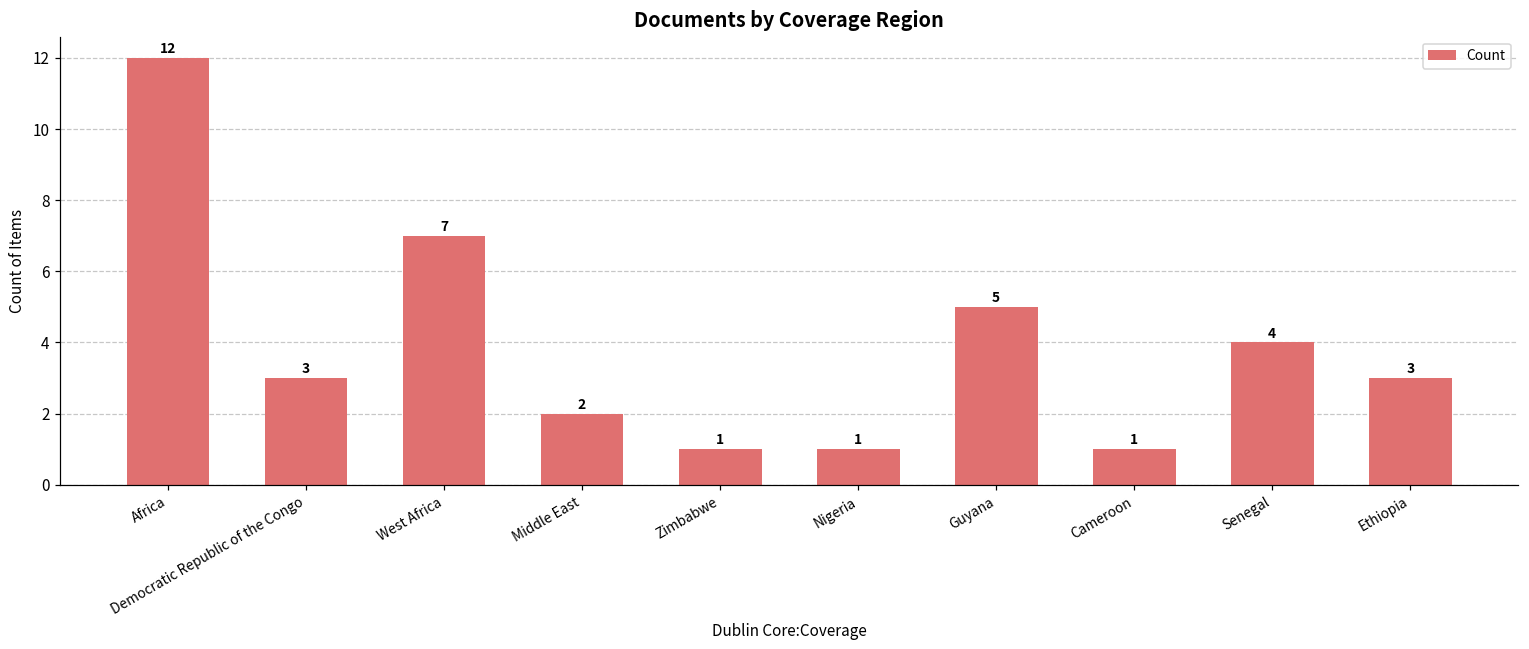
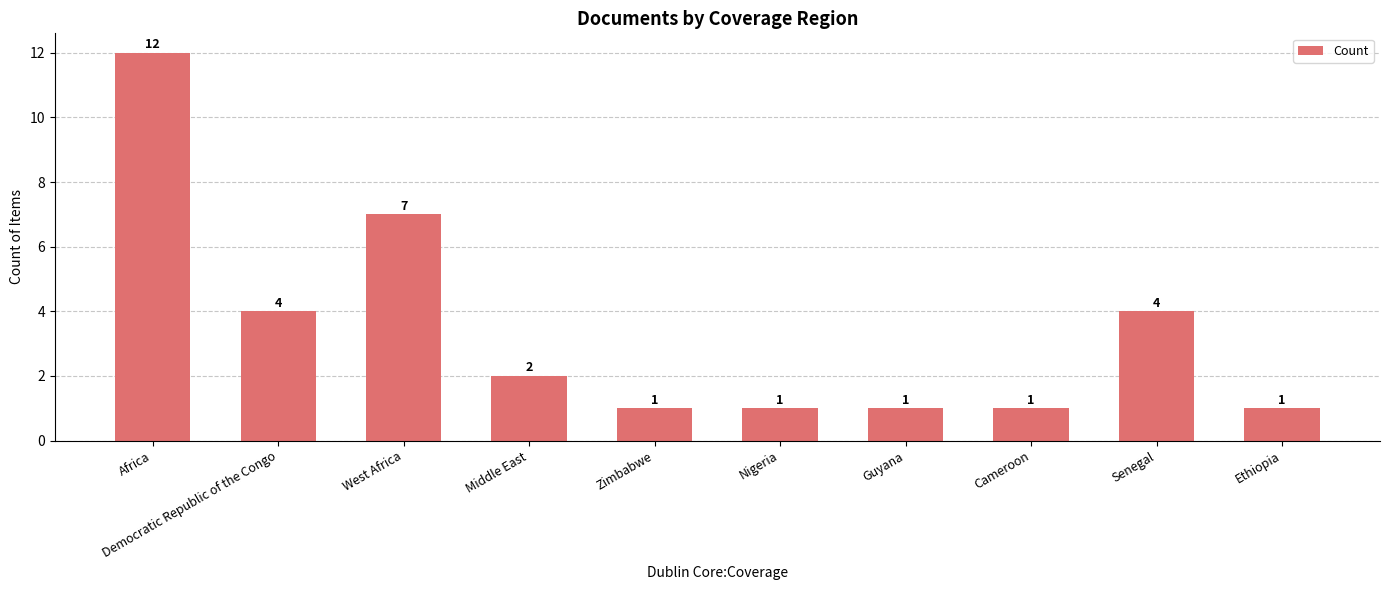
  {
    "Africa": 12,
-   "Democratic Republic of the Congo": 3,
+   "Democratic Republic of the Congo": 4,
    "West Africa": 7,
    "Middle East": 2,
    "Zimbabwe": 1,
    "Nigeria": 1,
-   "Guyana": 5,
+   "Guyana": 1,
    "Cameroon": 1,
    "Senegal": 4,
-   "Ethiopia": 3
+   "Ethiopia": 1
  }
